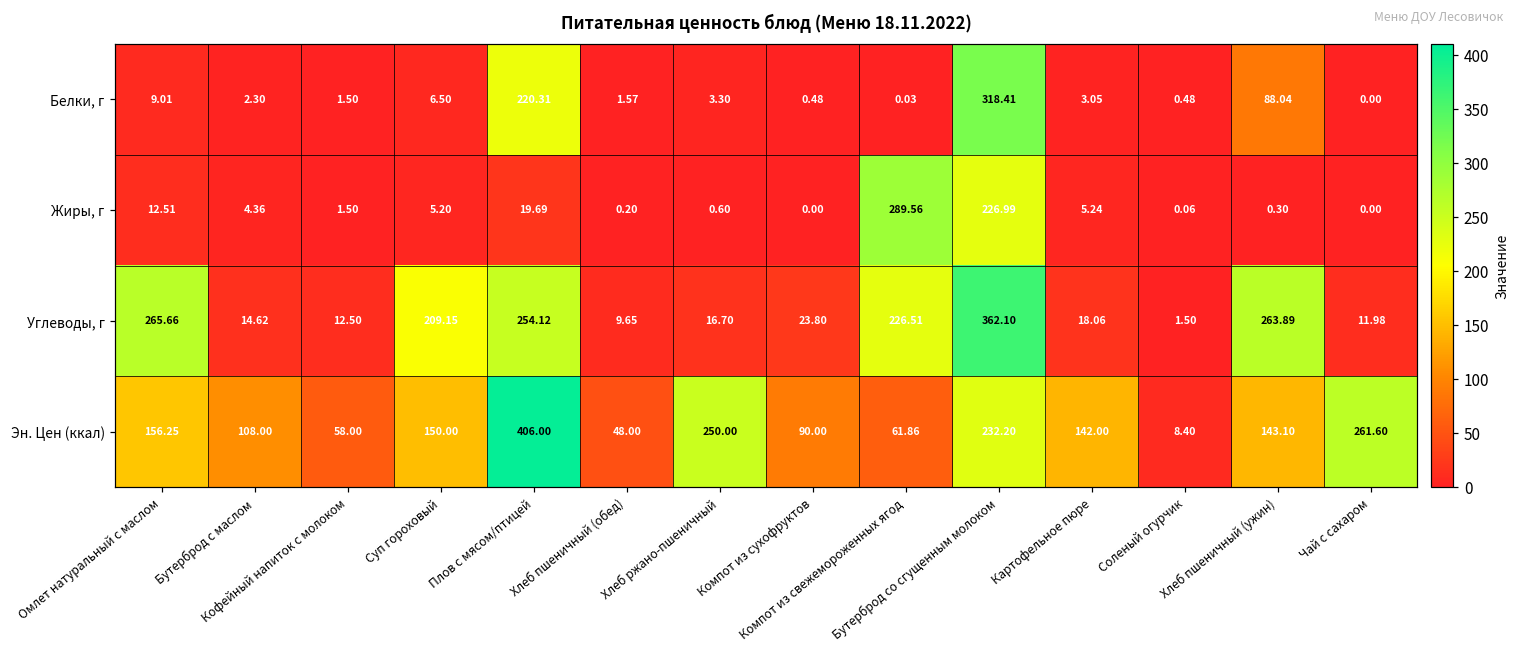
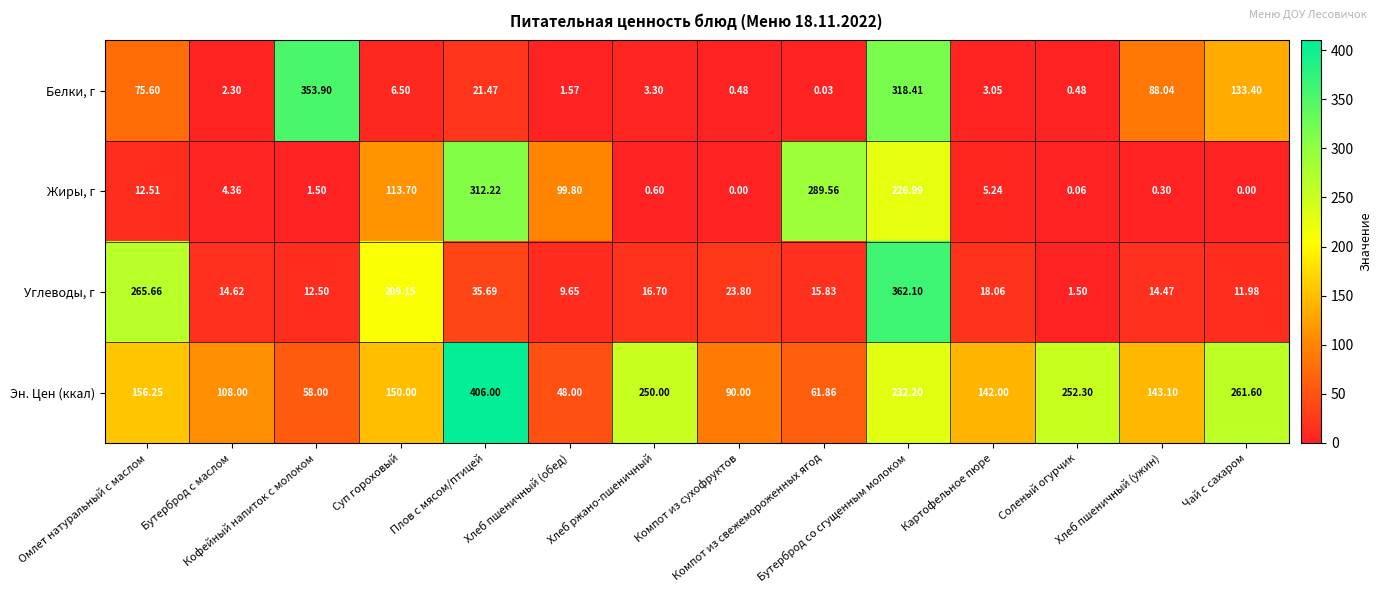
  {
    "Белки, г": {
-     "Омлет натуральный с маслом": 9.01,
+     "Омлет натуральный с маслом": 75.60,
      "Бутерброд с маслом": 2.30,
-     "Кофейный напиток с молоком": 1.50,
+     "Кофейный напиток с молоком": 353.90,
      "Суп гороховый": 6.50,
-     "Плов с мясом/птицей": 220.31,
+     "Плов с мясом/птицей": 21.47,
      "Хлеб пшеничный (обед)": 1.57,
      "Хлеб ржано-пшеничный": 3.30,
      "Компот из сухофруктов": 0.48,
      "Компот из свежемороженных ягод": 0.03,
      "Бутерброд со сгущенным молоком": 318.41,
      "Картофельное пюре": 3.05,
      "Соленый огурчик": 0.48,
      "Хлеб пшеничный (ужин)": 88.04,
-     "Чай с сахаром": 0.00
+     "Чай с сахаром": 133.40
    },
    "Жиры, г": {
      "Омлет натуральный с маслом": 12.51,
      "Бутерброд с маслом": 4.36,
      "Кофейный напиток с молоком": 1.50,
-     "Суп гороховый": 5.20,
-     "Плов с мясом/птицей": 19.69,
-     "Хлеб пшеничный (обед)": 0.20,
+     "Суп гороховый": 113.70,
+     "Плов с мясом/птицей": 312.22,
+     "Хлеб пшеничный (обед)": 99.80,
      "Хлеб ржано-пшеничный": 0.60,
      "Компот из сухофруктов": 0.00,
      "Компот из свежемороженных ягод": 289.56,
      "Бутерброд со сгущенным молоком": 226.99,
      "Картофельное пюре": 5.24,
      "Соленый огурчик": 0.06,
      "Хлеб пшеничный (ужин)": 0.30,
      "Чай с сахаром": 0.00
    },
    "Углеводы, г": {
      "Омлет натуральный с маслом": 265.66,
      "Бутерброд с маслом": 14.62,
      "Кофейный напиток с молоком": 12.50,
      "Суп гороховый": 209.15,
-     "Плов с мясом/птицей": 254.12,
+     "Плов с мясом/птицей": 35.69,
      "Хлеб пшеничный (обед)": 9.65,
      "Хлеб ржано-пшеничный": 16.70,
      "Компот из сухофруктов": 23.80,
-     "Компот из свежемороженных ягод": 226.51,
+     "Компот из свежемороженных ягод": 15.83,
      "Бутерброд со сгущенным молоком": 362.10,
      "Картофельное пюре": 18.06,
      "Соленый огурчик": 1.50,
-     "Хлеб пшеничный (ужин)": 263.89,
+     "Хлеб пшеничный (ужин)": 14.47,
      "Чай с сахаром": 11.98
    },
    "Эн. Цен (ккал)": {
      "Омлет натуральный с маслом": 156.25,
      "Бутерброд с маслом": 108.00,
      "Кофейный напиток с молоком": 58.00,
      "Суп гороховый": 150.00,
      "Плов с мясом/птицей": 406.00,
      "Хлеб пшеничный (обед)": 48.00,
      "Хлеб ржано-пшеничный": 250.00,
      "Компот из сухофруктов": 90.00,
      "Компот из свежемороженных ягод": 61.86,
      "Бутерброд со сгущенным молоком": 232.20,
      "Картофельное пюре": 142.00,
-     "Соленый огурчик": 8.40,
+     "Соленый огурчик": 252.30,
      "Хлеб пшеничный (ужин)": 143.10,
      "Чай с сахаром": 261.60
    }
  }
